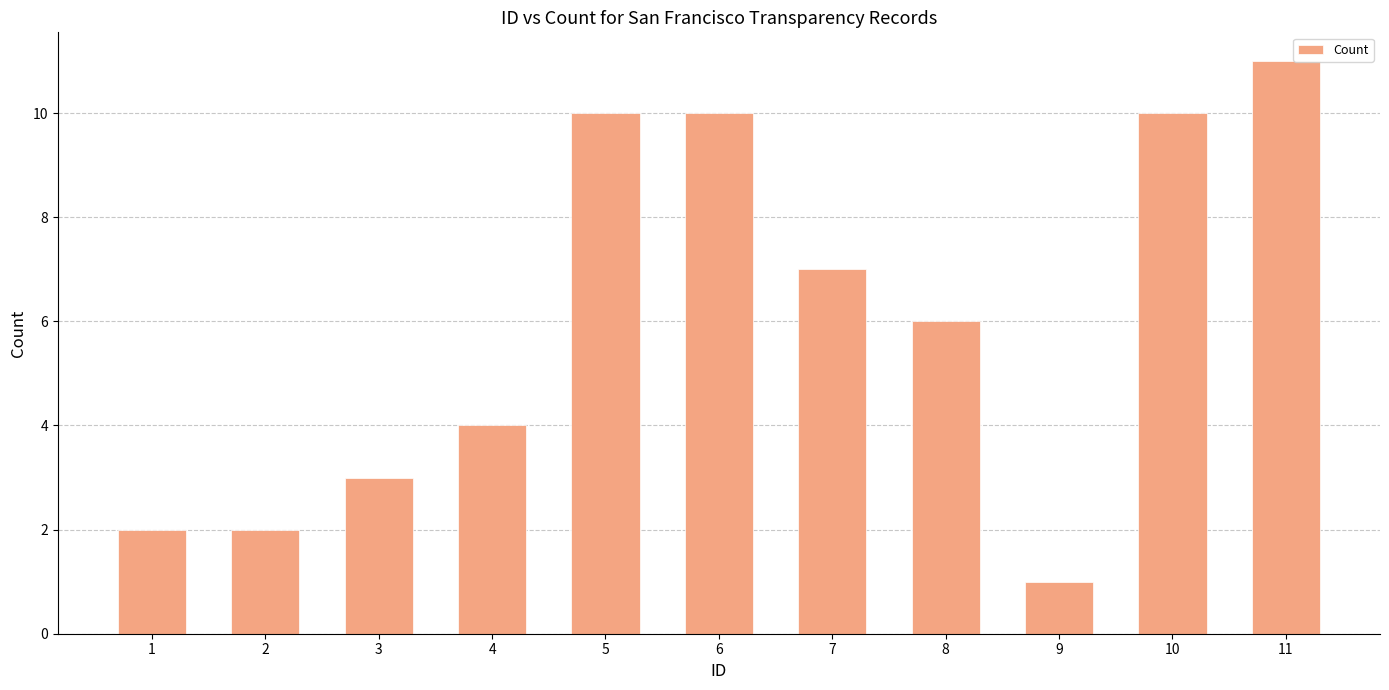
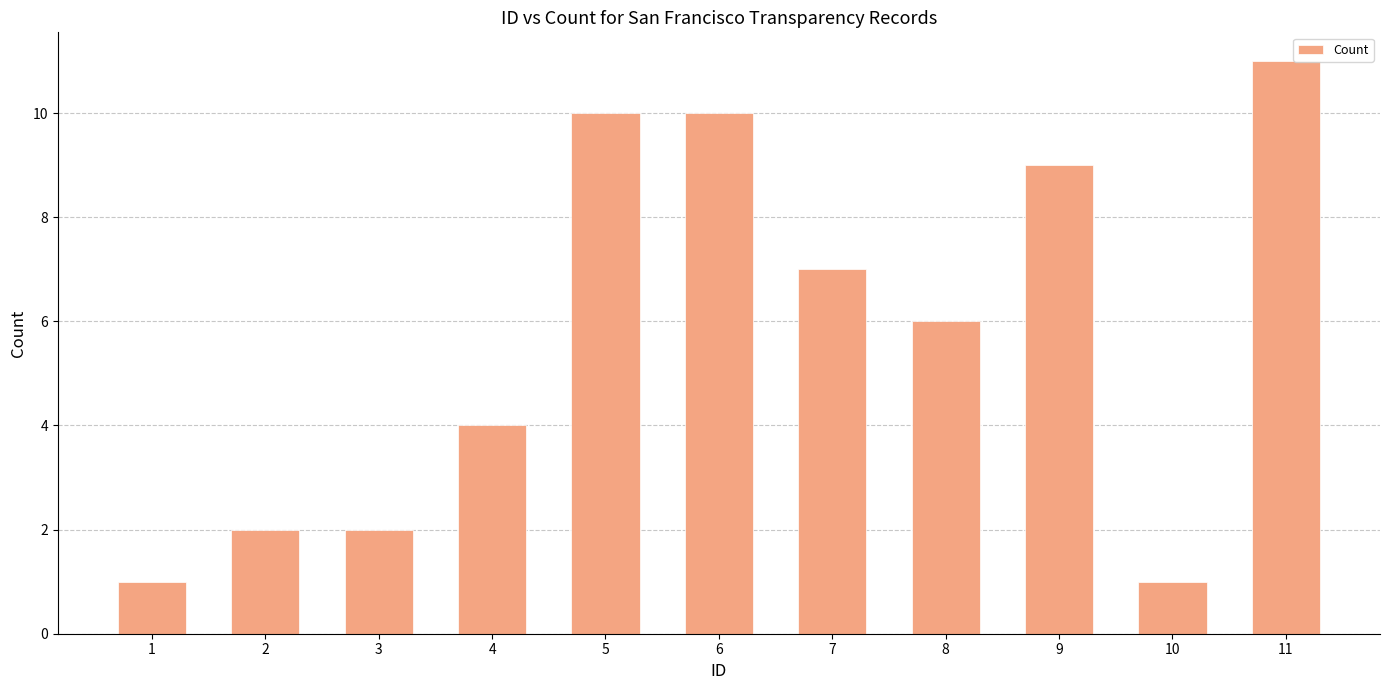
  {
-   "1": 2,
+   "1": 1,
    "2": 2,
-   "3": 3,
+   "3": 2,
    "4": 4,
    "5": 10,
    "6": 10,
    "7": 7,
    "8": 6,
-   "9": 1,
-   "10": 10,
+   "9": 9,
+   "10": 1,
    "11": 11
  }
